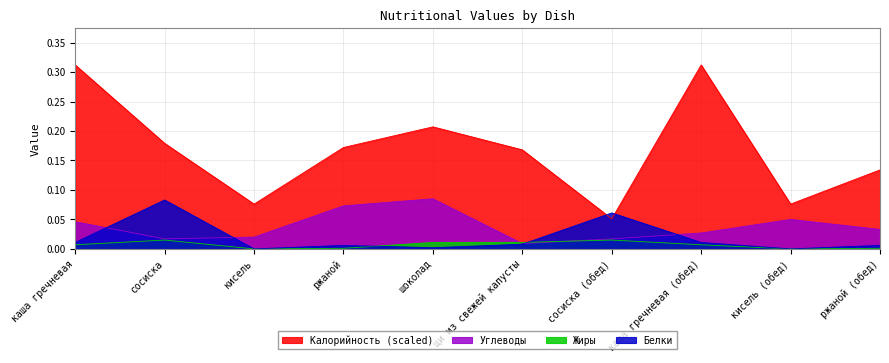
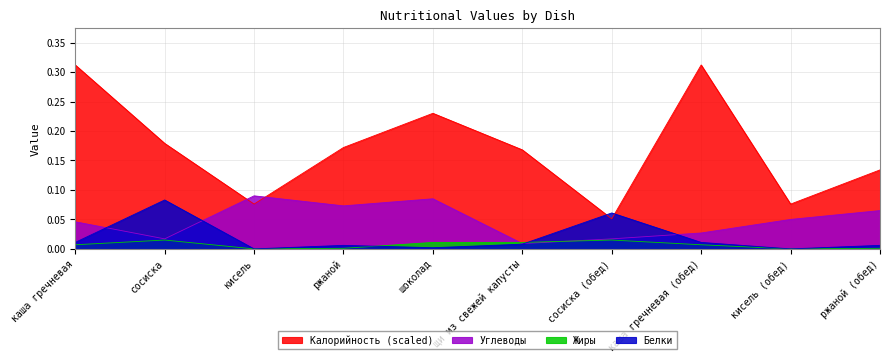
  {
    "Калорийность (scaled)": {
      "каша гречневая": 0.31,
      "сосиска": 0.18,
      "кисель": 0.08,
      "ржаной": 0.17,
-     "шоколад": 0.21,
+     "шоколад": 0.23,
      "щи из свежей капусты": 0.17,
      "сосиска (обед)": 0.05,
      "каша гречневая (обед)": 0.31,
      "кисель (обед)": 0.08,
      "ржаной (обед)": 0.13
    },
    "Углеводы": {
      "каша гречневая": 0.05,
-     "кисель": 0.02,
+     "кисель": 0.09,
      "ржаной": 0.07,
      "шоколад": 0.09,
      "каша гречневая (обед)": 0.03,
      "кисель (обед)": 0.05,
-     "ржаной (обед)": 0.03
+     "ржаной (обед)": 0.07
    },
    "Жиры": {
      "ржаной": 0.00,
      "шоколад": 0.01,
      "ржаной (обед)": 0.00
    },
    "Белки": {
      "сосиска": 0.08,
      "ржаной": 0.01,
      "шоколад": 0.00,
      "сосиска (обед)": 0.06,
      "ржаной (обед)": 0.01
    }
  }
